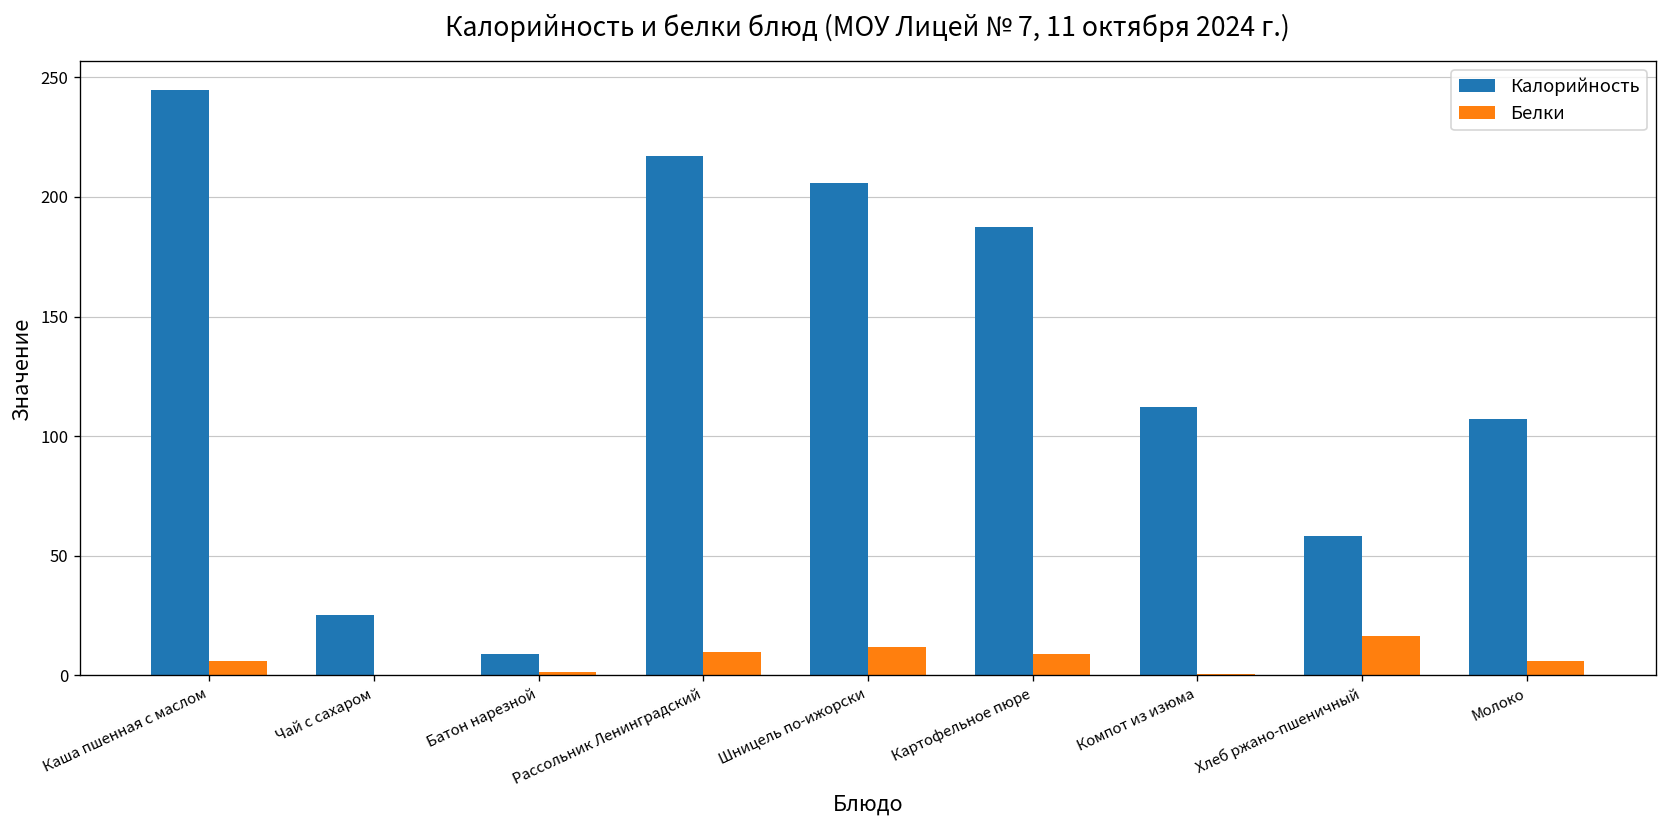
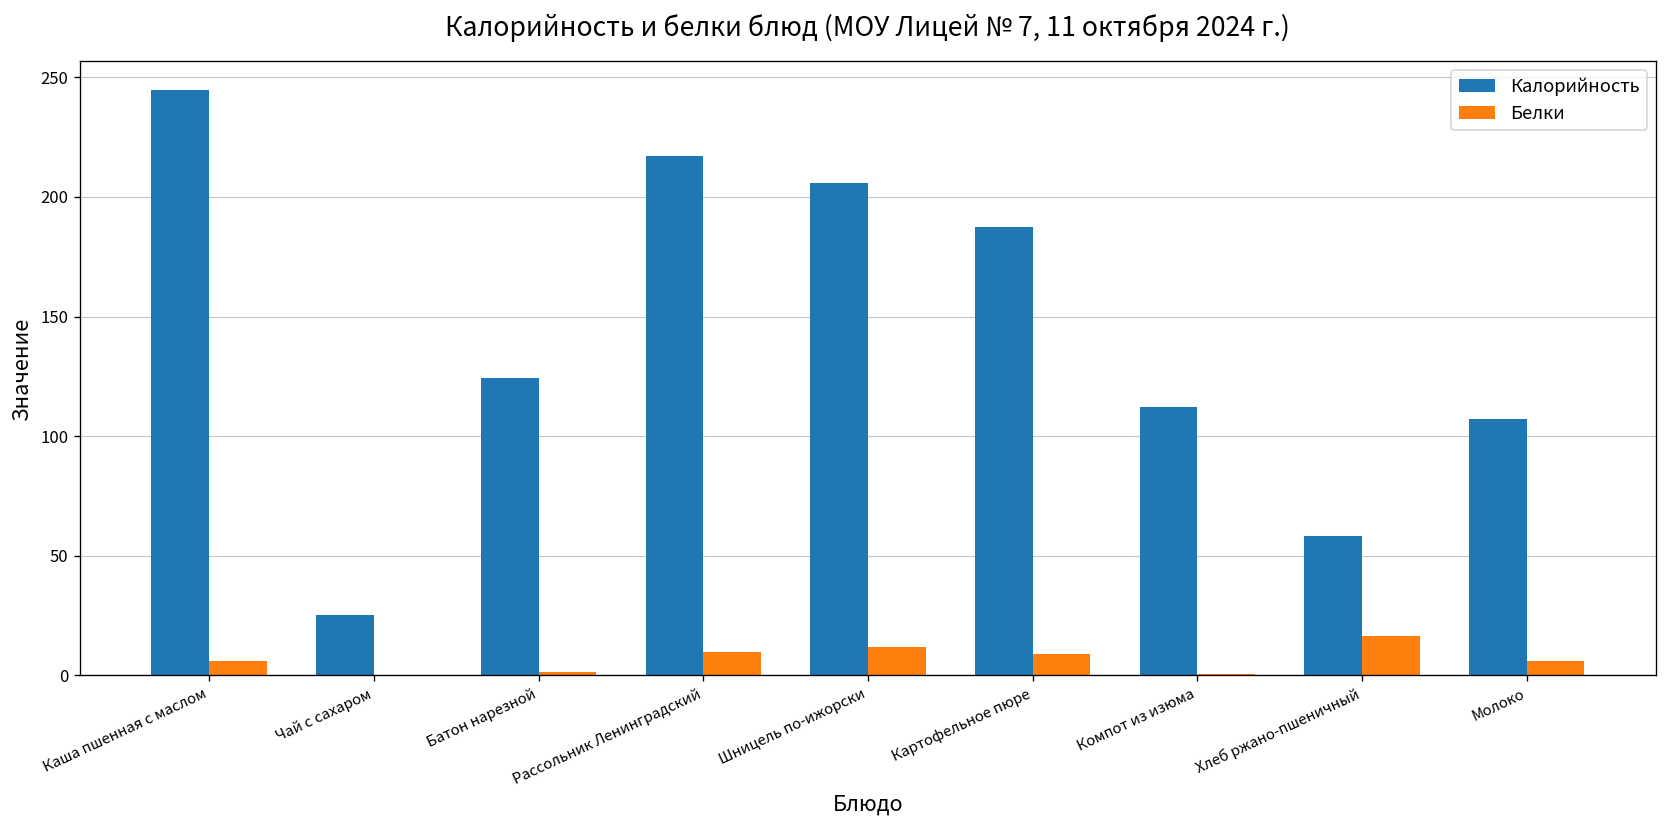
  {
    "Калорийность": {
      "Каша пшенная с маслом": 245,
      "Чай с сахаром": 25,
-     "Батон нарезной": 9,
+     "Батон нарезной": 124,
      "Рассольник Ленинградский": 217,
      "Шницель по-ижорски": 206,
      "Картофельное пюре": 188,
      "Компот из изюма": 112,
      "Хлеб ржано-пшеничный": 58,
      "Молоко": 107
    },
    "Белки": {
      "Каша пшенная с маслом": 6,
      "Батон нарезной": 1,
      "Рассольник Ленинградский": 10,
      "Шницель по-ижорски": 12,
      "Картофельное пюре": 9,
      "Хлеб ржано-пшеничный": 16,
      "Молоко": 6
    }
  }
